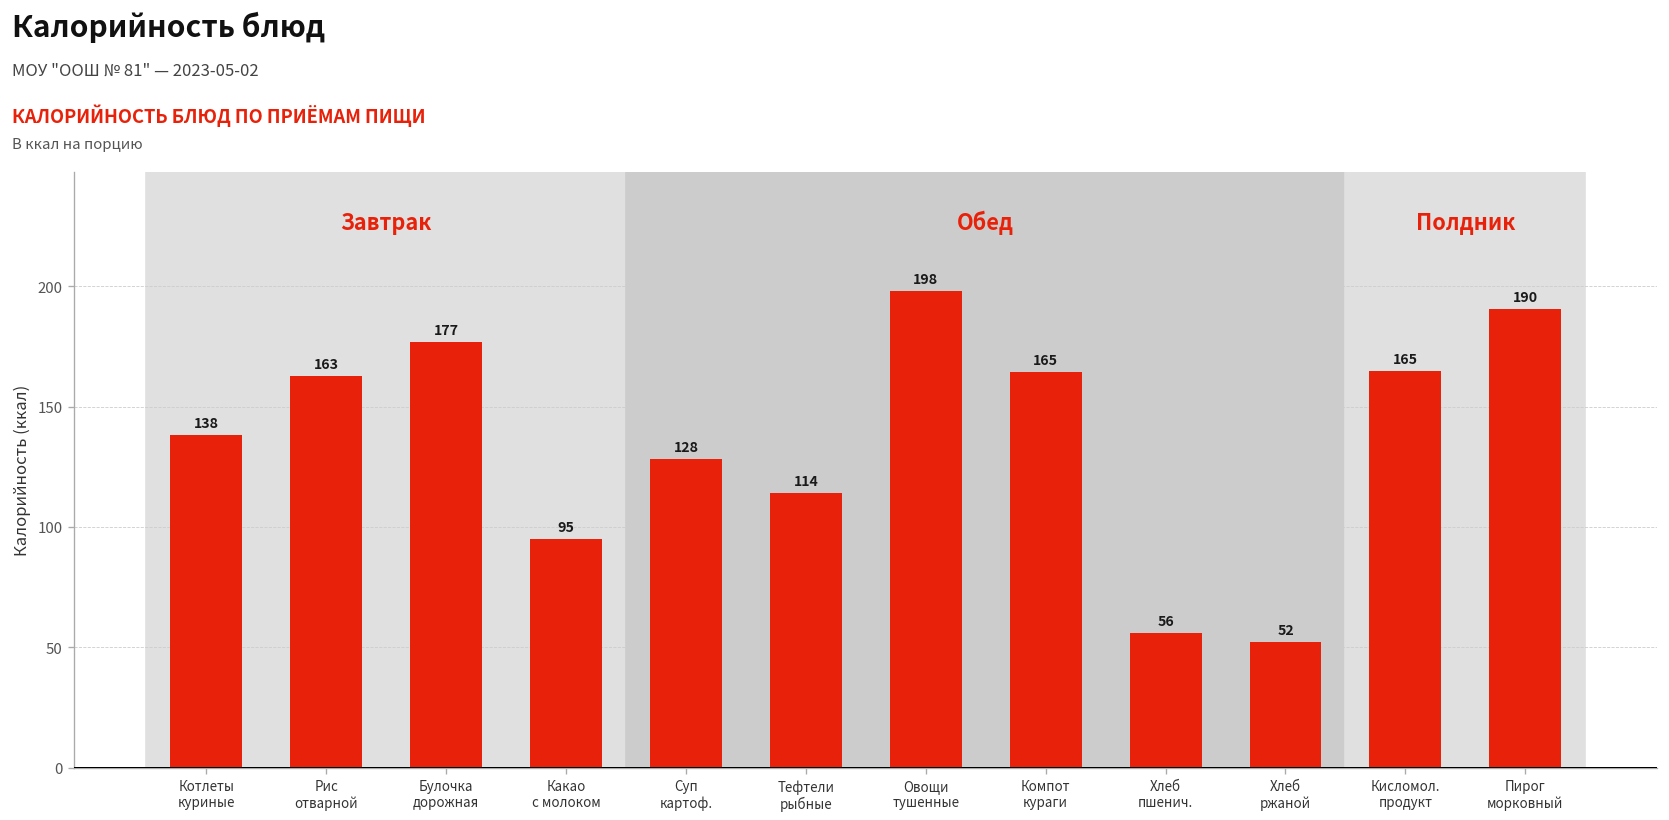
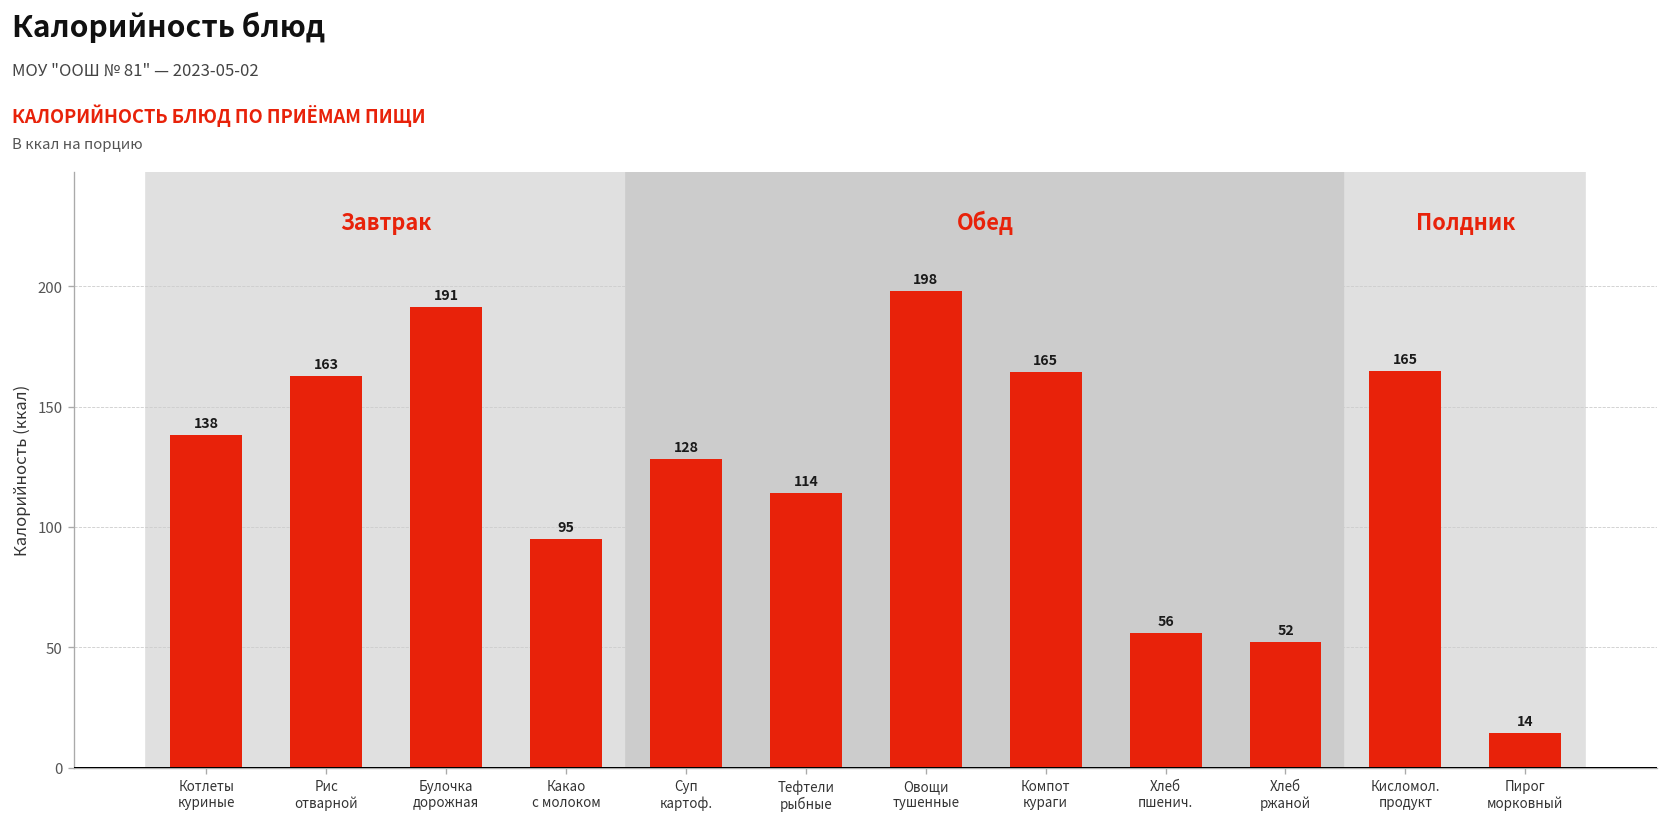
  {
    "Котлеты куриные": 138,
    "Рис отварной": 163,
-   "Булочка дорожная": 177,
+   "Булочка дорожная": 191,
    "Какао с молоком": 95,
    "Суп картоф.": 128,
    "Тефтели рыбные": 114,
    "Овощи тушенные": 198,
    "Компот кураги": 165,
    "Хлеб пшенич.": 56,
    "Хлеб ржаной": 52,
    "Кисломол. продукт": 165,
-   "Пирог морковный": 190
+   "Пирог морковный": 14
  }
